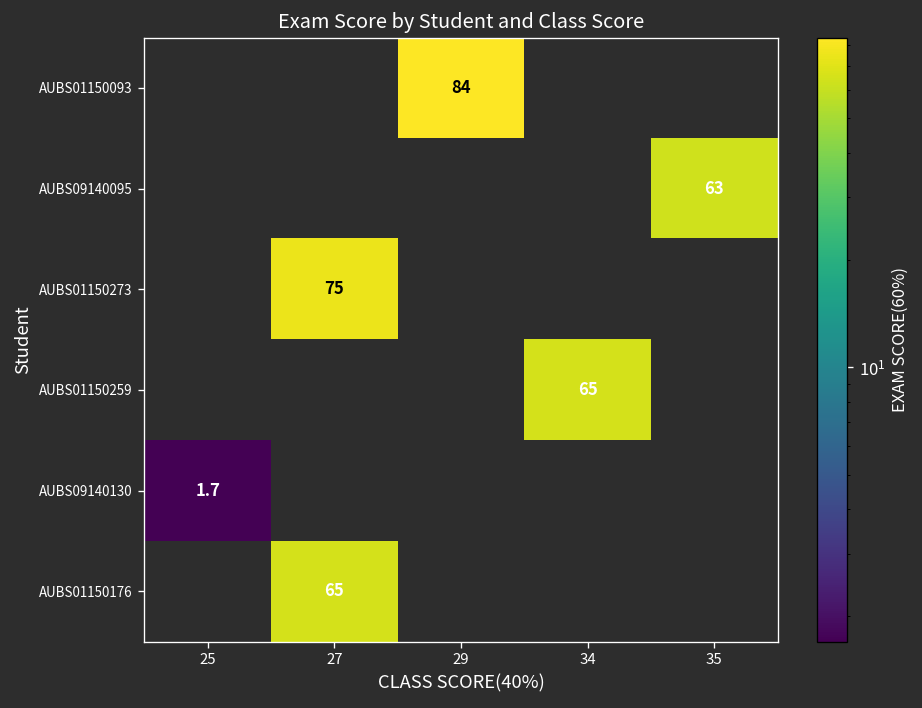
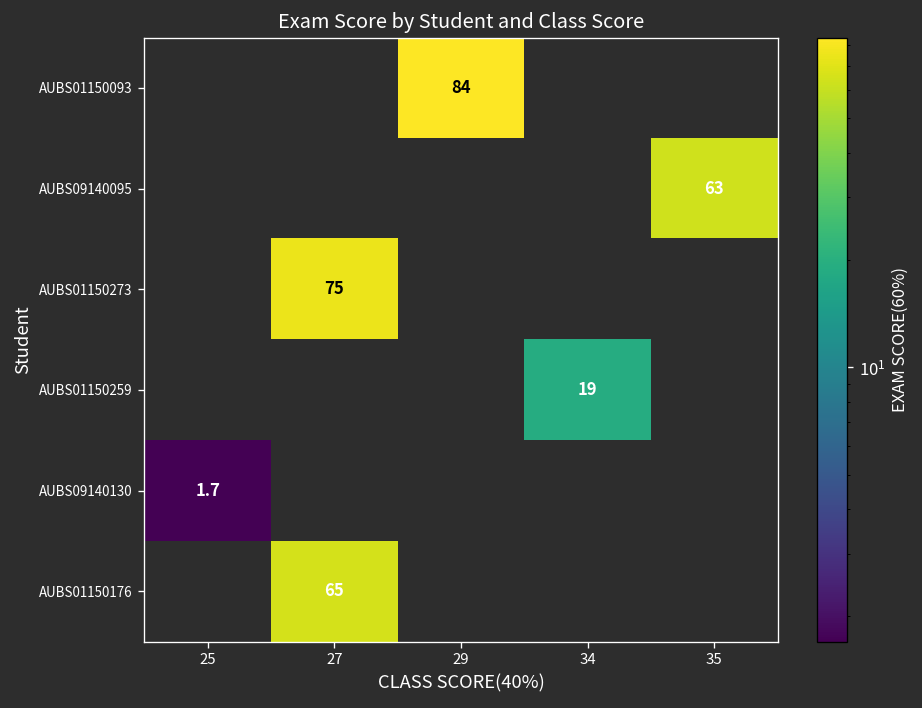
  {
    "AUBS01150093": {
      "29": 84
    },
    "AUBS09140095": {
      "35": 63
    },
    "AUBS01150273": {
      "27": 75
    },
    "AUBS01150259": {
-     "34": 65
+     "34": 19
    },
    "AUBS09140130": {
      "25": 1.7
    },
    "AUBS01150176": {
      "27": 65
    }
  }
